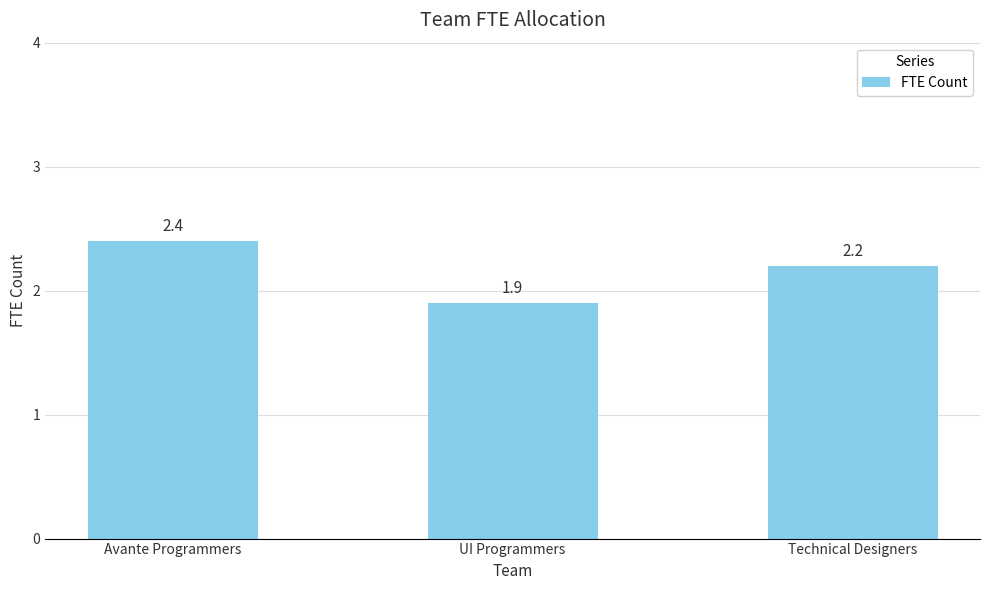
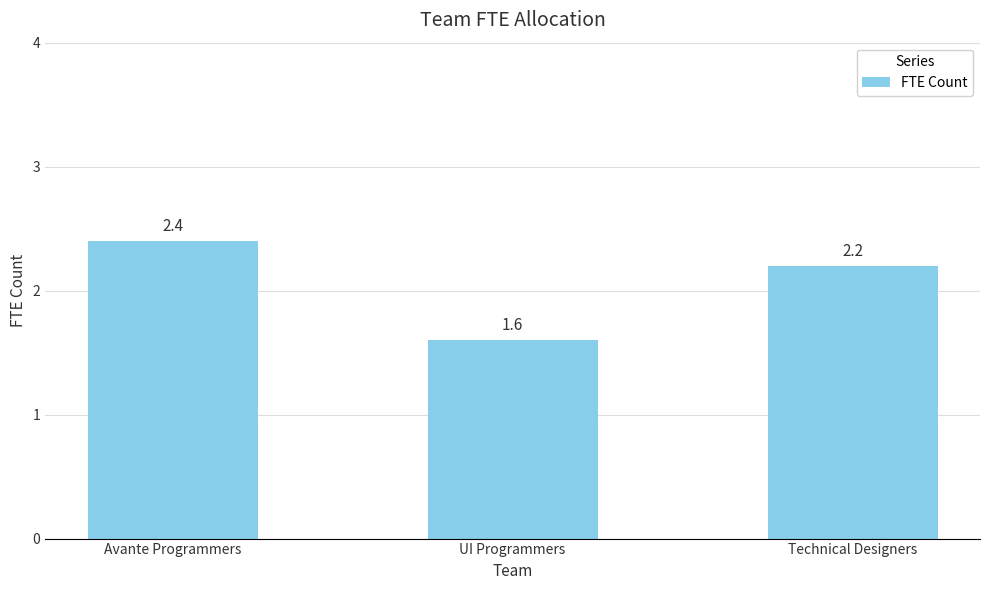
  {
    "Avante Programmers": 2.4,
-   "UI Programmers": 1.9,
+   "UI Programmers": 1.6,
    "Technical Designers": 2.2
  }
